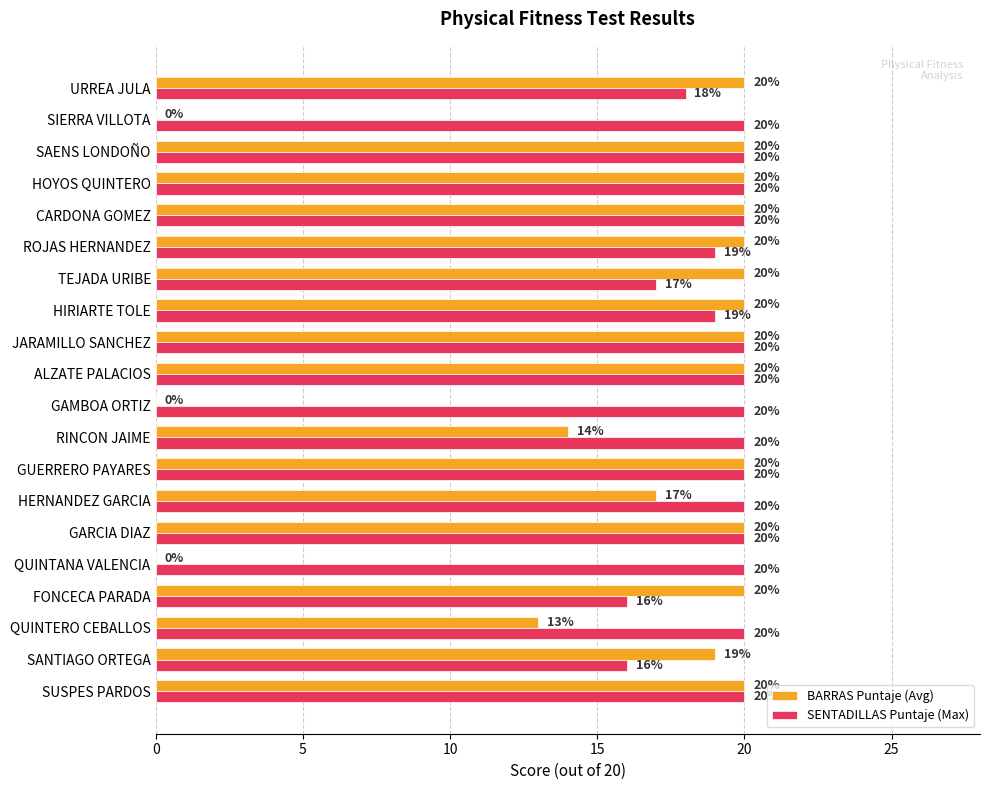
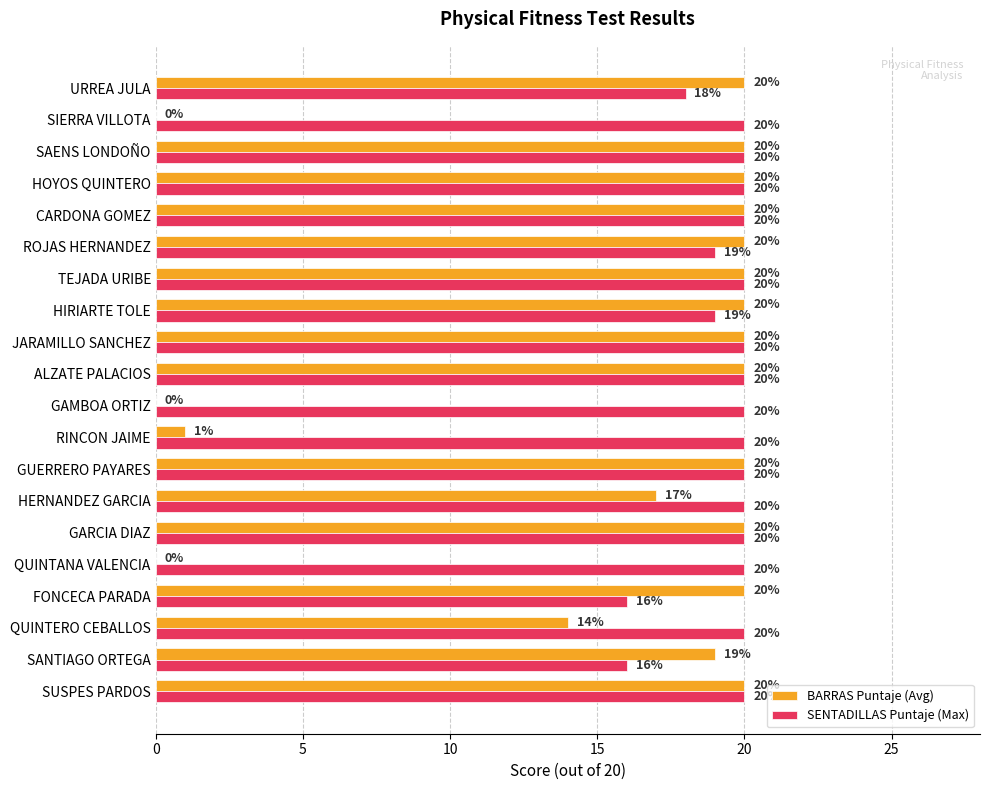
  {
    "BARRAS Puntaje (Avg)": {
      "URREA JULA": "20%",
      "SIERRA VILLOTA": "0%",
      "SAENS LONDOÑO": "20%",
      "HOYOS QUINTERO": "20%",
      "CARDONA GOMEZ": "20%",
      "ROJAS HERNANDEZ": "20%",
      "TEJADA URIBE": "20%",
      "HIRIARTE TOLE": "20%",
      "JARAMILLO SANCHEZ": "20%",
      "ALZATE PALACIOS": "20%",
      "GAMBOA ORTIZ": "0%",
-     "RINCON JAIME": "14%",
+     "RINCON JAIME": "1%",
      "GUERRERO PAYARES": "20%",
      "HERNANDEZ GARCIA": "17%",
      "GARCIA DIAZ": "20%",
      "QUINTANA VALENCIA": "0%",
      "FONCECA PARADA": "20%",
-     "QUINTERO CEBALLOS": "13%",
+     "QUINTERO CEBALLOS": "14%",
      "SANTIAGO ORTEGA": "19%"
    },
    "SENTADILLAS Puntaje (Max)": {
      "URREA JULA": "18%",
      "SIERRA VILLOTA": "20%",
      "SAENS LONDOÑO": "20%",
      "HOYOS QUINTERO": "20%",
      "CARDONA GOMEZ": "20%",
      "ROJAS HERNANDEZ": "19%",
-     "TEJADA URIBE": "17%",
+     "TEJADA URIBE": "20%",
      "HIRIARTE TOLE": "19%",
      "JARAMILLO SANCHEZ": "20%",
      "ALZATE PALACIOS": "20%",
      "GAMBOA ORTIZ": "20%",
      "RINCON JAIME": "20%",
      "GUERRERO PAYARES": "20%",
      "HERNANDEZ GARCIA": "20%",
      "GARCIA DIAZ": "20%",
      "QUINTANA VALENCIA": "20%",
      "FONCECA PARADA": "16%",
      "QUINTERO CEBALLOS": "20%",
      "SANTIAGO ORTEGA": "16%"
    }
  }
